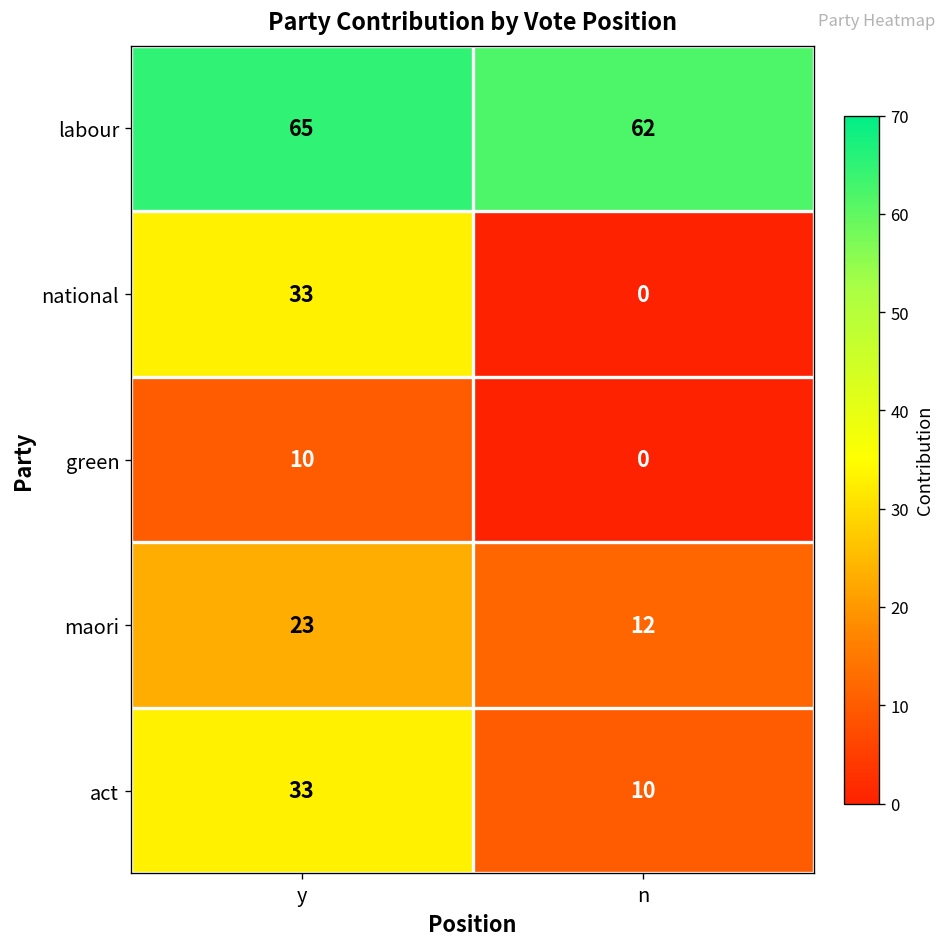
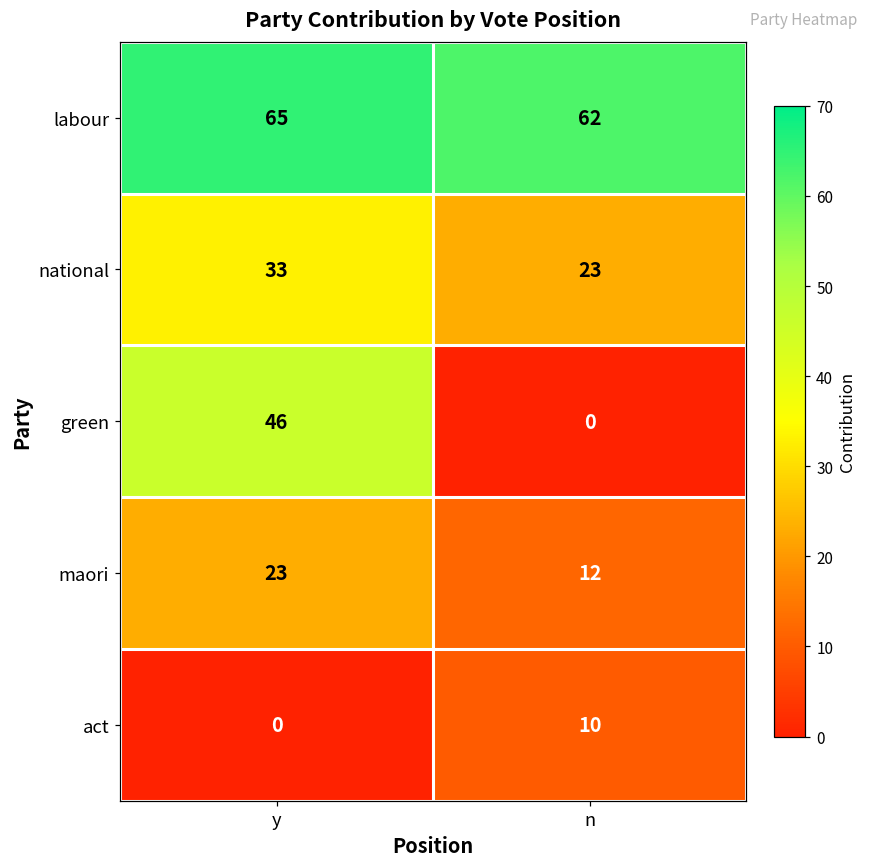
  {
    "labour": {
      "y": 65,
      "n": 62
    },
    "national": {
      "y": 33,
-     "n": 0
+     "n": 23
    },
    "green": {
-     "y": 10,
+     "y": 46,
      "n": 0
    },
    "maori": {
      "y": 23,
      "n": 12
    },
    "act": {
-     "y": 33,
+     "y": 0,
      "n": 10
    }
  }
